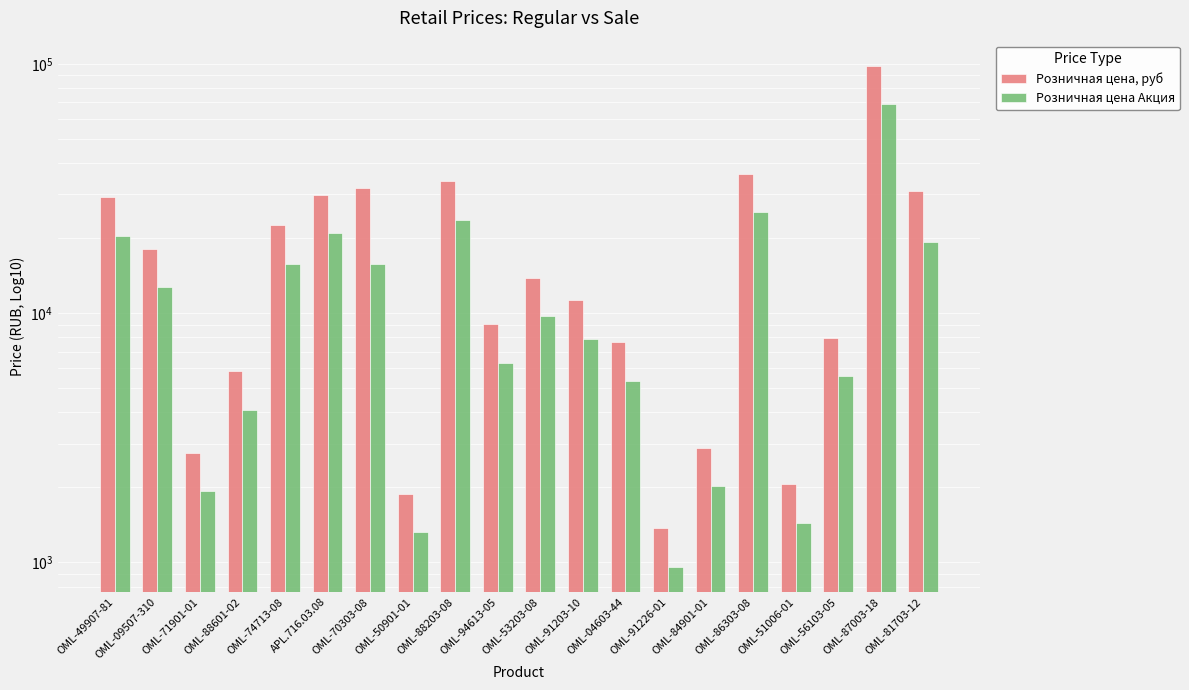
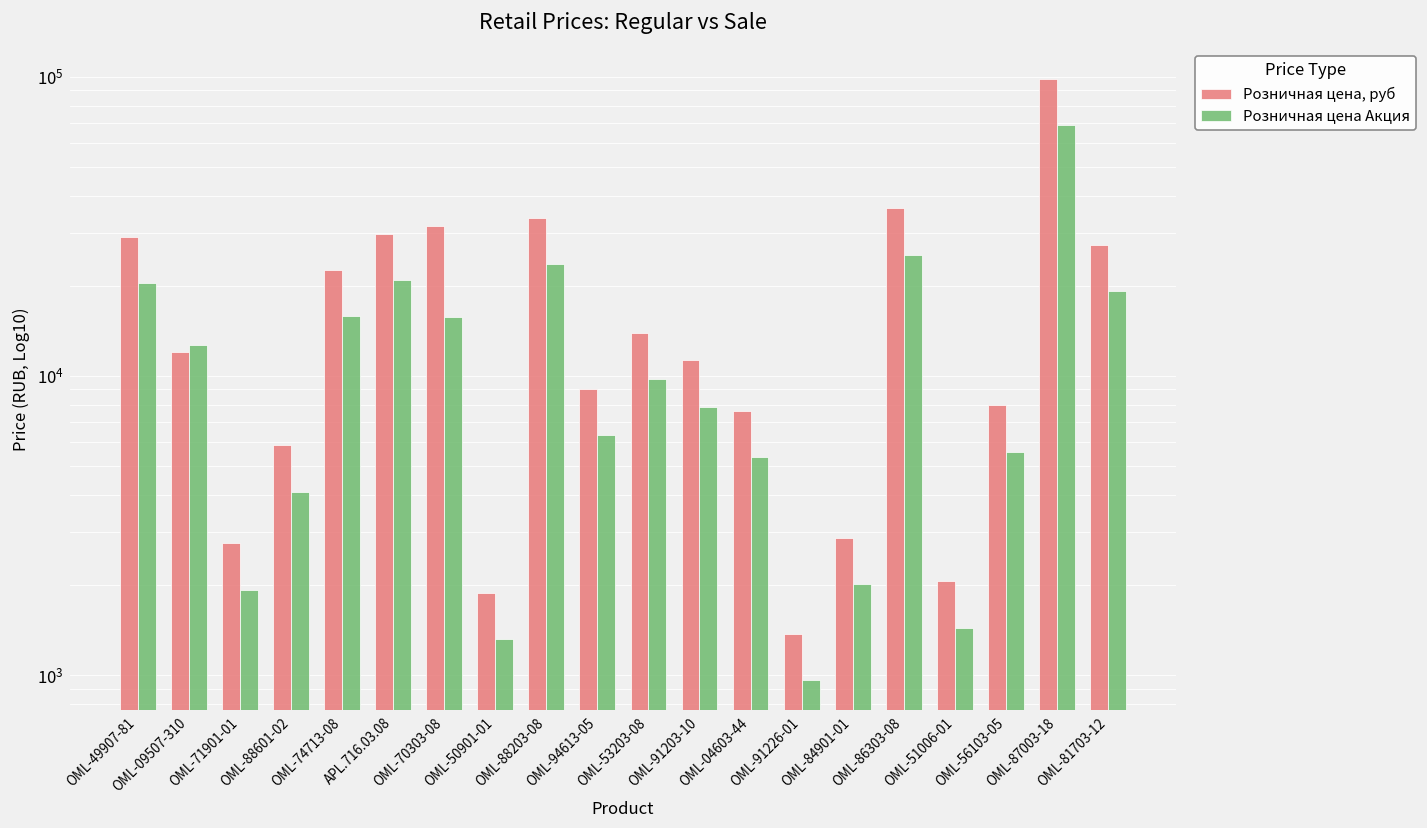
  {
    "Розничная цена, руб": {
      "OML-49907-81": 29000,
-     "OML-09507-310": 18000,
+     "OML-09507-310": 12000,
      "OML-71901-01": 2800,
      "OML-88601-02": 5900,
      "OML-74713-08": 23000,
      "APL.716.03.08": 30000,
      "OML-70303-08": 32000,
      "OML-50901-01": 1900,
      "OML-88203-08": 34000,
      "OML-94613-05": 9000,
      "OML-53203-08": 14000,
      "OML-91203-10": 11000,
      "OML-04603-44": 7600,
      "OML-91226-01": 1400,
      "OML-84901-01": 2900,
      "OML-86303-08": 36000,
      "OML-51006-01": 2100,
      "OML-56103-05": 8000,
      "OML-87003-18": 98000,
-     "OML-81703-12": 31000
+     "OML-81703-12": 27000
    },
    "Розничная цена Акция": {
      "OML-49907-81": 20000,
      "OML-09507-310": 13000,
      "OML-71901-01": 1900,
      "OML-88601-02": 4100,
      "OML-74713-08": 16000,
      "APL.716.03.08": 21000,
      "OML-70303-08": 16000,
      "OML-50901-01": 1300,
      "OML-88203-08": 24000,
      "OML-94613-05": 6300,
      "OML-53203-08": 9700,
      "OML-91203-10": 7900,
      "OML-04603-44": 5300,
      "OML-91226-01": 960,
      "OML-84901-01": 2000,
      "OML-86303-08": 25000,
      "OML-51006-01": 1400,
      "OML-56103-05": 5600,
      "OML-87003-18": 69000,
      "OML-81703-12": 19000
    }
  }
